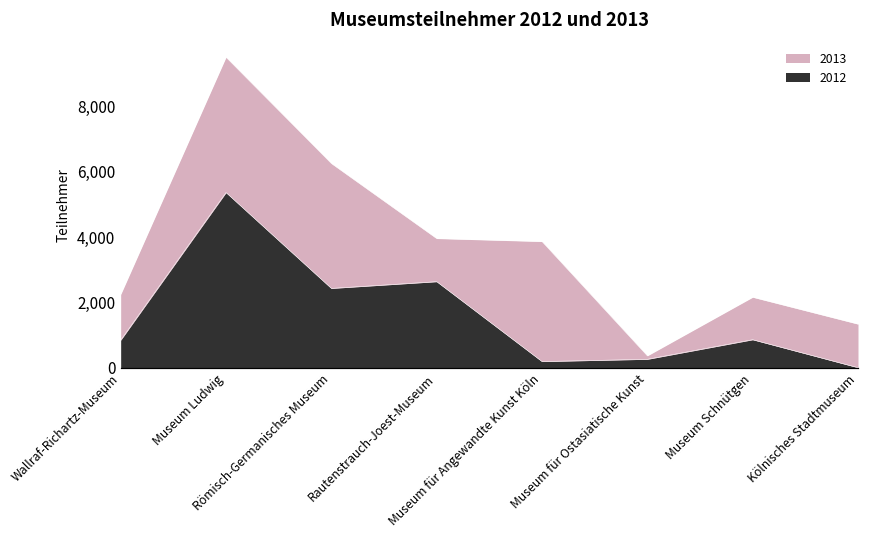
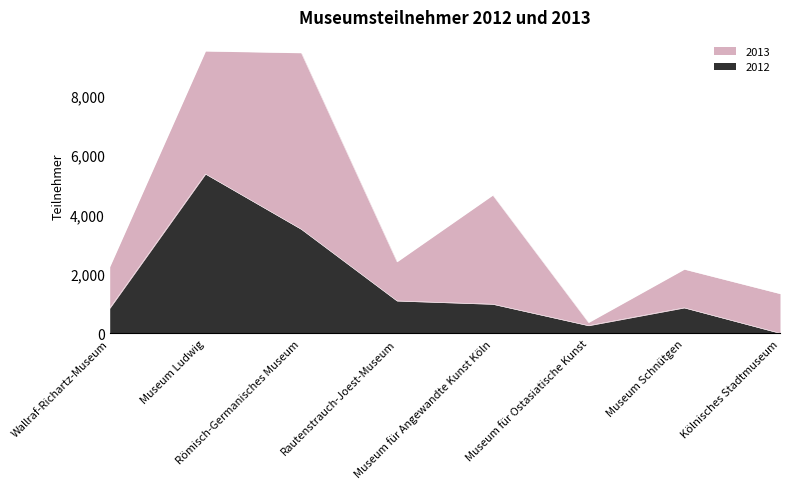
  {
    "2012": {
      "Wallraf-Richartz-Museum": "800",
      "Museum Ludwig": "5,400",
-     "Römisch-Germanisches Museum": "2,400",
-     "Rautenstrauch-Joest-Museum": "2,600",
-     "Museum für Angewandte Kunst Köln": "200",
+     "Römisch-Germanisches Museum": "3,500",
+     "Rautenstrauch-Joest-Museum": "1,100",
+     "Museum für Angewandte Kunst Köln": "1,000",
      "Museum für Ostasiatische Kunst": "300",
      "Museum Schnütgen": "900",
      "Kölnisches Stadtmuseum": "0"
    },
    "2013": {
      "Wallraf-Richartz-Museum": "1,400",
      "Museum Ludwig": "4,100",
-     "Römisch-Germanisches Museum": "3,800",
+     "Römisch-Germanisches Museum": "5,900",
      "Rautenstrauch-Joest-Museum": "1,300",
      "Museum für Angewandte Kunst Köln": "3,700",
      "Museum für Ostasiatische Kunst": "100",
      "Museum Schnütgen": "1,300",
      "Kölnisches Stadtmuseum": "1,300"
    }
  }
